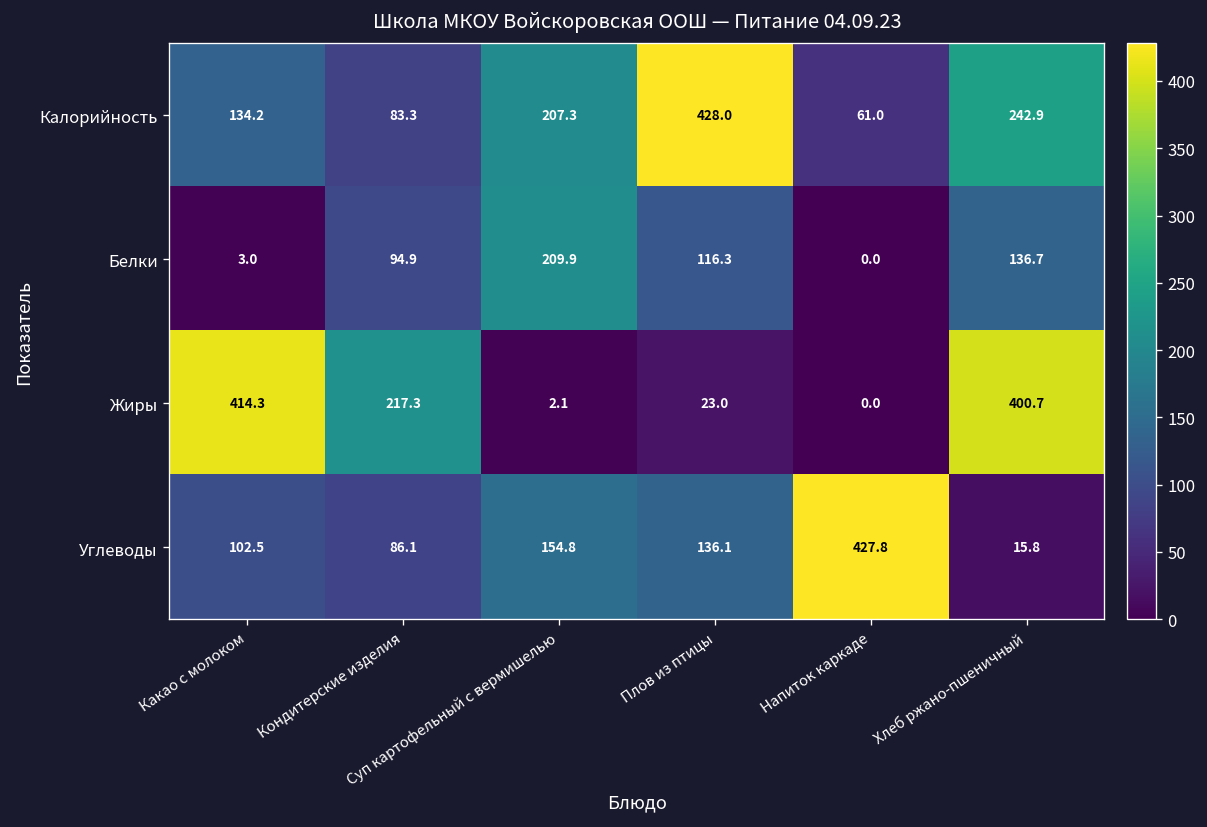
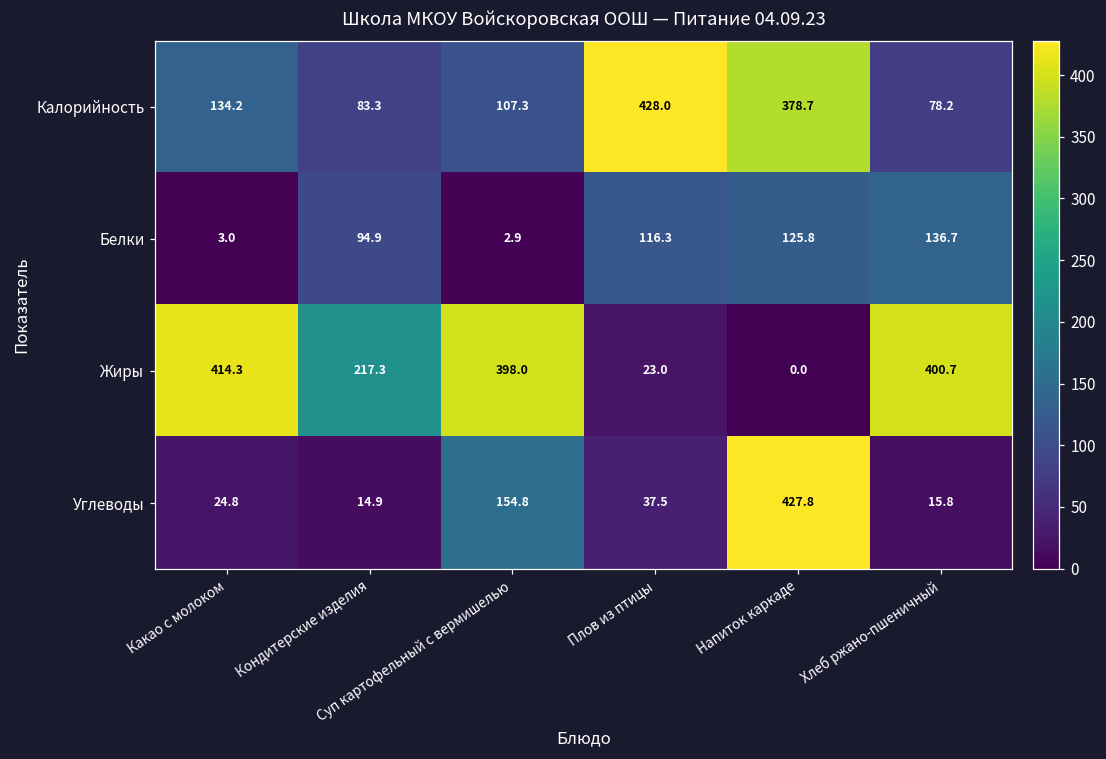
  {
    "Калорийность": {
      "Какао с молоком": 134.2,
      "Кондитерские изделия": 83.3,
-     "Суп картофельный с вермишелью": 207.3,
+     "Суп картофельный с вермишелью": 107.3,
      "Плов из птицы": 428.0,
-     "Напиток каркаде": 61.0,
-     "Хлеб ржано-пшеничный": 242.9
+     "Напиток каркаде": 378.7,
+     "Хлеб ржано-пшеничный": 78.2
    },
    "Белки": {
      "Какао с молоком": 3.0,
      "Кондитерские изделия": 94.9,
-     "Суп картофельный с вермишелью": 209.9,
+     "Суп картофельный с вермишелью": 2.9,
      "Плов из птицы": 116.3,
-     "Напиток каркаде": 0.0,
+     "Напиток каркаде": 125.8,
      "Хлеб ржано-пшеничный": 136.7
    },
    "Жиры": {
      "Какао с молоком": 414.3,
      "Кондитерские изделия": 217.3,
-     "Суп картофельный с вермишелью": 2.1,
+     "Суп картофельный с вермишелью": 398.0,
      "Плов из птицы": 23.0,
      "Напиток каркаде": 0.0,
      "Хлеб ржано-пшеничный": 400.7
    },
    "Углеводы": {
-     "Какао с молоком": 102.5,
-     "Кондитерские изделия": 86.1,
+     "Какао с молоком": 24.8,
+     "Кондитерские изделия": 14.9,
      "Суп картофельный с вермишелью": 154.8,
-     "Плов из птицы": 136.1,
+     "Плов из птицы": 37.5,
      "Напиток каркаде": 427.8,
      "Хлеб ржано-пшеничный": 15.8
    }
  }
